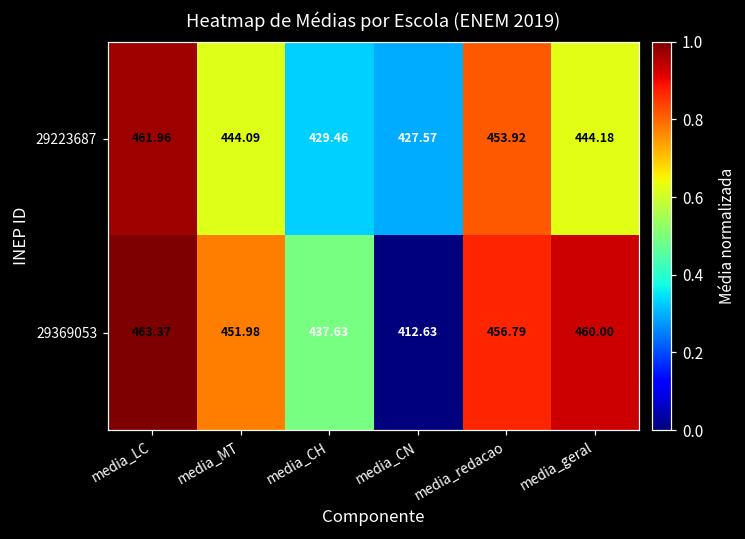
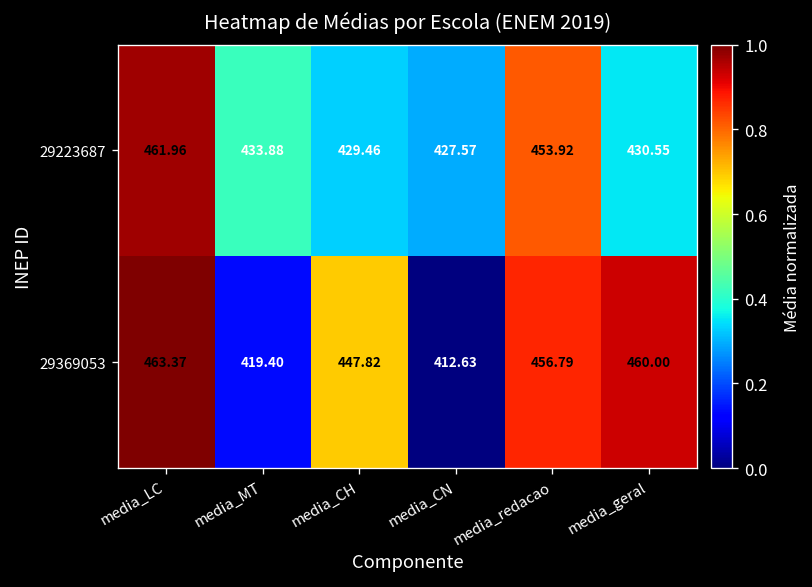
  {
    "29223687": {
      "media_LC": 461.96,
-     "media_MT": 444.09,
+     "media_MT": 433.88,
      "media_CH": 429.46,
      "media_CN": 427.57,
      "media_redacao": 453.92,
-     "media_geral": 444.18
+     "media_geral": 430.55
    },
    "29369053": {
      "media_LC": 463.37,
-     "media_MT": 451.98,
-     "media_CH": 437.63,
+     "media_MT": 419.40,
+     "media_CH": 447.82,
      "media_CN": 412.63,
      "media_redacao": 456.79,
      "media_geral": 460.00
    }
  }
